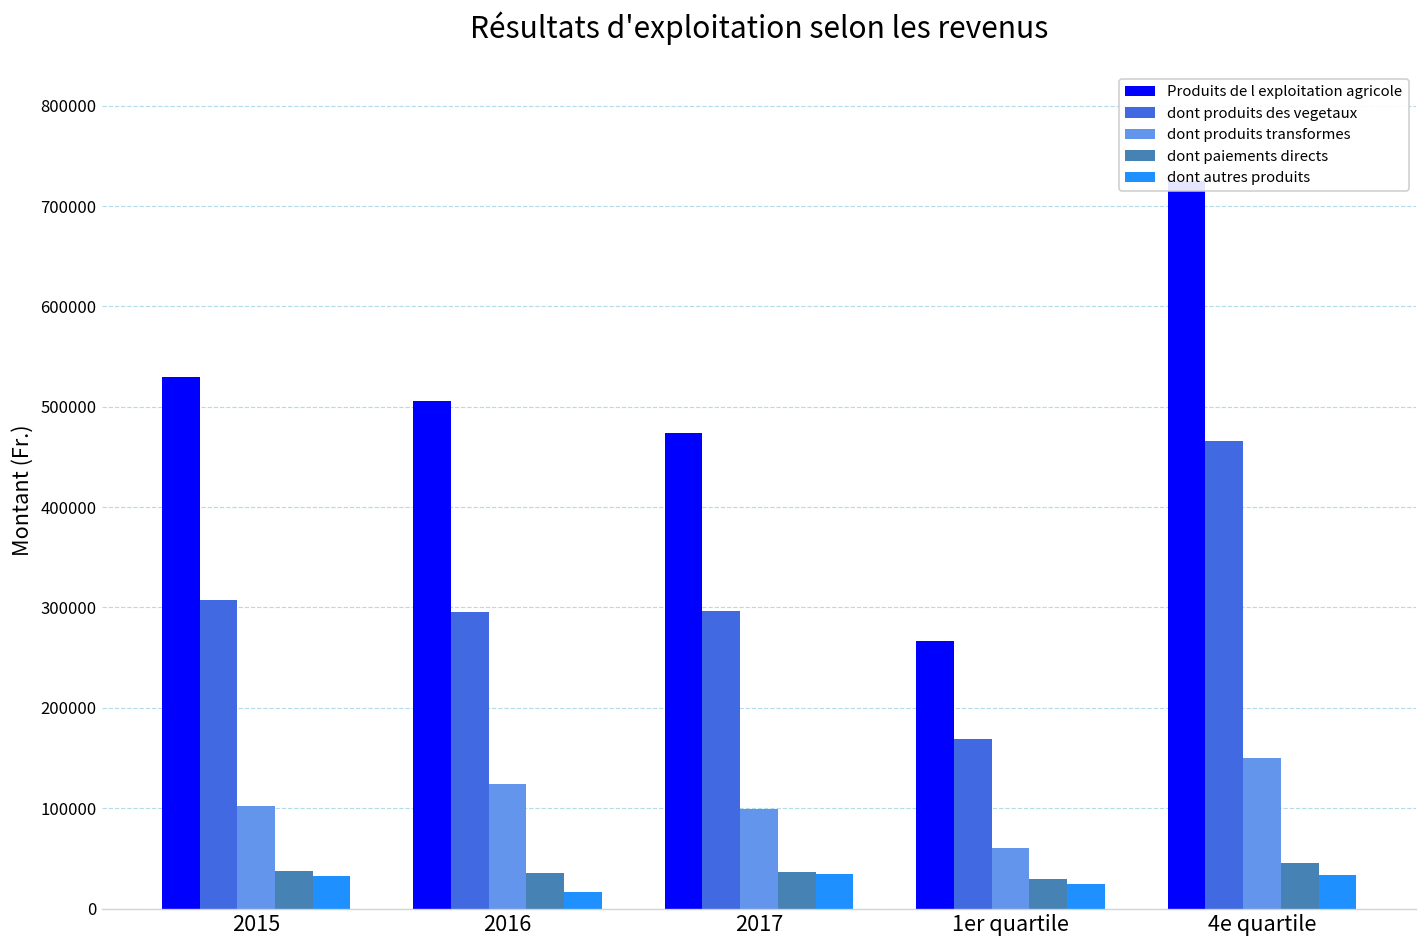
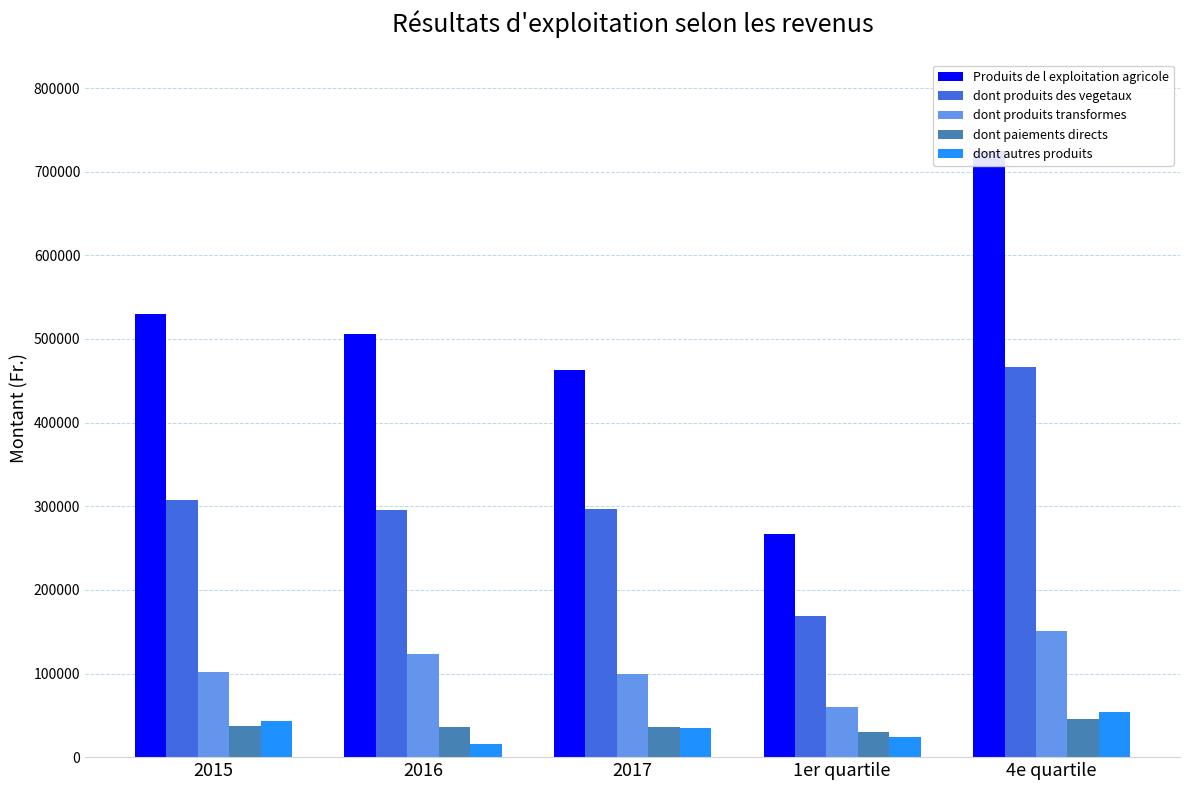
  {
    "Produits de l exploitation agricole": {
      "2015": 530000,
      "2016": 510000,
-     "2017": 470000,
+     "2017": 460000,
      "1er quartile": 270000
    },
    "dont autres produits": {
-     "2015": 30000,
+     "2015": 40000,
      "2016": 20000,
      "2017": 30000,
      "1er quartile": 20000,
-     "4e quartile": 30000
+     "4e quartile": 50000
    }
  }
